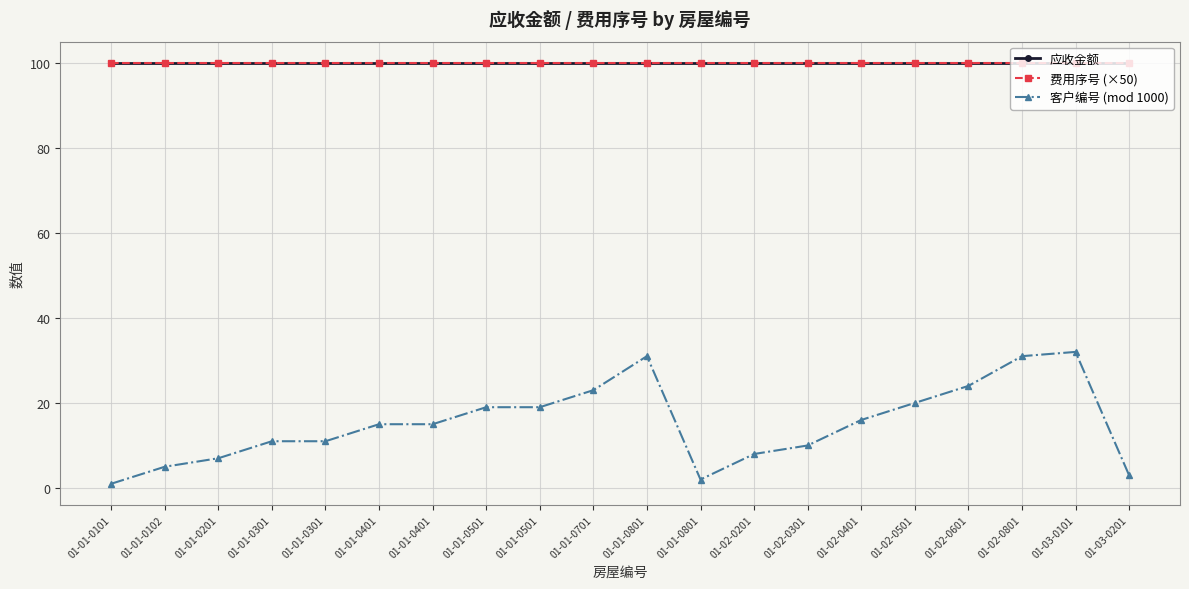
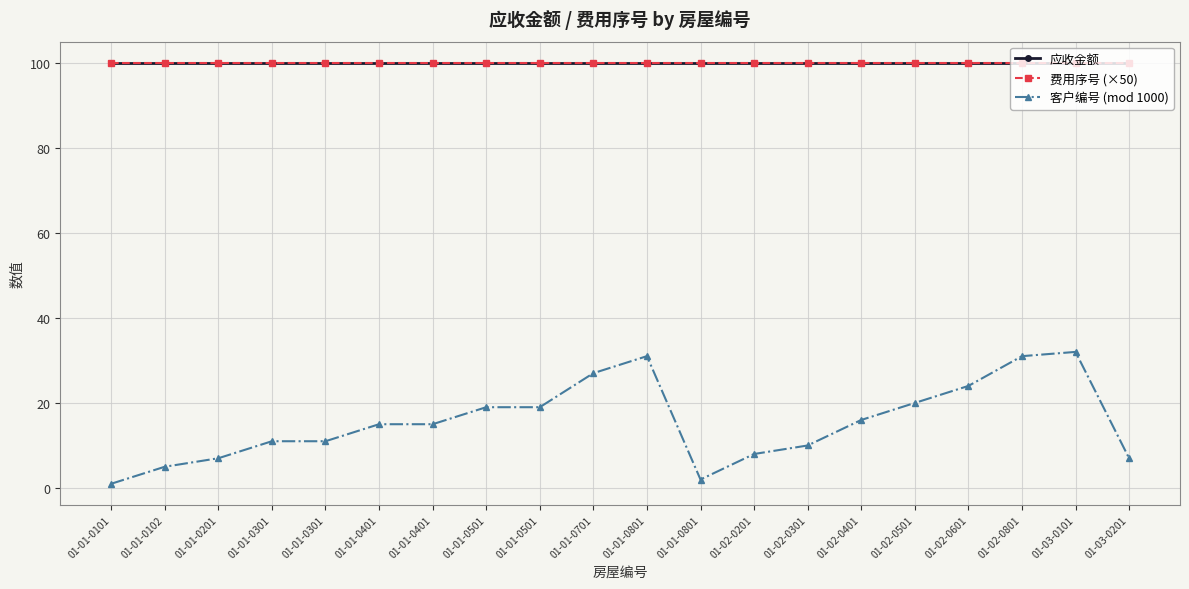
  {
    "费用序号 (×50)": {
      "01-01-0101": 100,
      "01-01-0102": 100,
      "01-01-0201": 100,
      "01-01-0701": 100,
      "01-02-0201": 100,
      "01-02-0301": 100,
      "01-02-0401": 100,
      "01-02-0501": 100,
      "01-02-0601": 100
    },
    "客户编号 (mod 1000)": {
      "01-01-0101": 1,
      "01-01-0102": 5,
      "01-01-0201": 7,
-     "01-01-0701": 23,
+     "01-01-0701": 27,
      "01-02-0201": 8,
      "01-02-0301": 10,
      "01-02-0401": 16,
      "01-02-0501": 20,
      "01-02-0601": 24,
      "01-02-0801": 31,
      "01-03-0101": 32,
-     "01-03-0201": 3
+     "01-03-0201": 7
    }
  }
